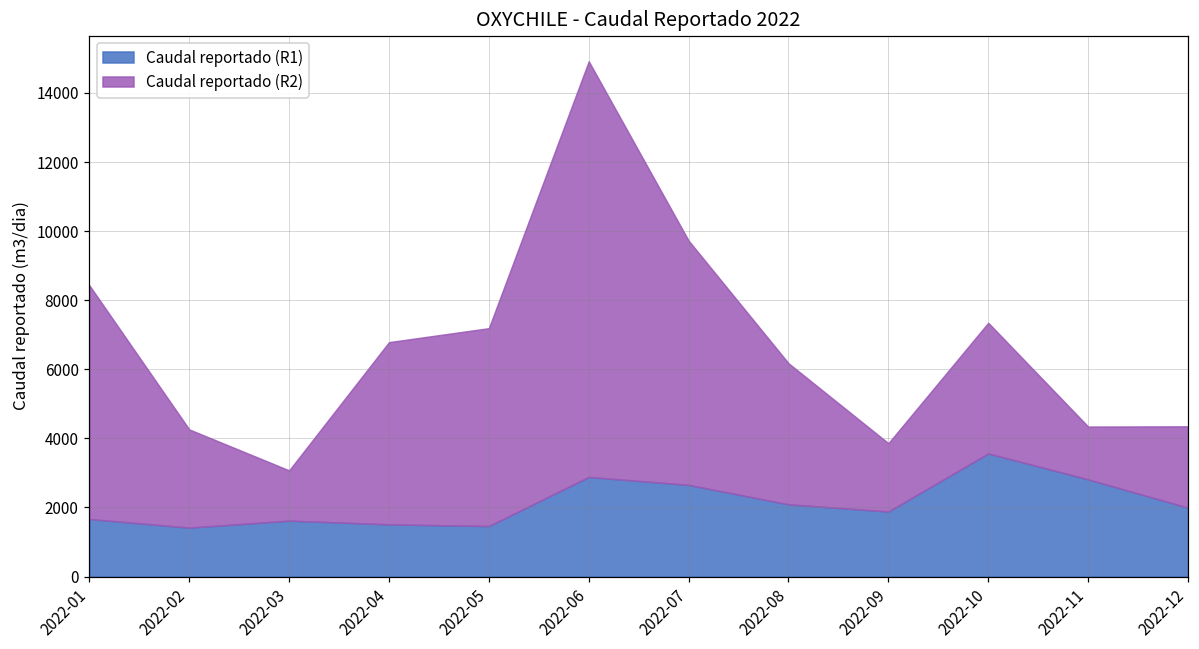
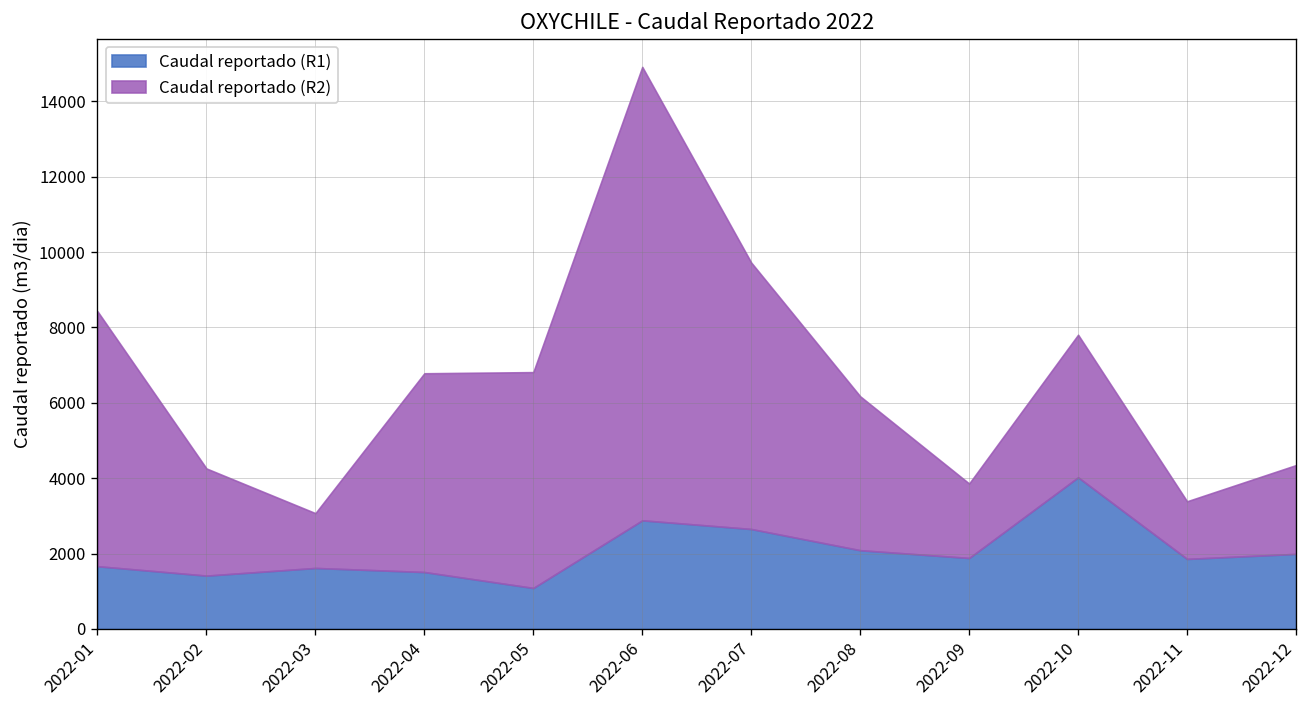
  {
    "Caudal reportado (R1)": {
      "2022-01": 1700,
      "2022-02": 1400,
      "2022-03": 1600,
      "2022-04": 1500,
-     "2022-05": 1500,
+     "2022-05": 1100,
      "2022-06": 2900,
      "2022-07": 2700,
      "2022-08": 2100,
      "2022-09": 1900,
-     "2022-10": 3600,
-     "2022-11": 2800,
+     "2022-10": 4000,
+     "2022-11": 1900,
      "2022-12": 2000
    },
    "Caudal reportado (R2)": {
      "2022-01": 6800,
      "2022-02": 2800,
      "2022-03": 1500,
      "2022-04": 5300,
      "2022-05": 5700,
      "2022-06": 12000,
      "2022-07": 7100,
      "2022-08": 4100,
      "2022-09": 2000,
      "2022-10": 3800,
      "2022-11": 1500,
      "2022-12": 2400
    }
  }
